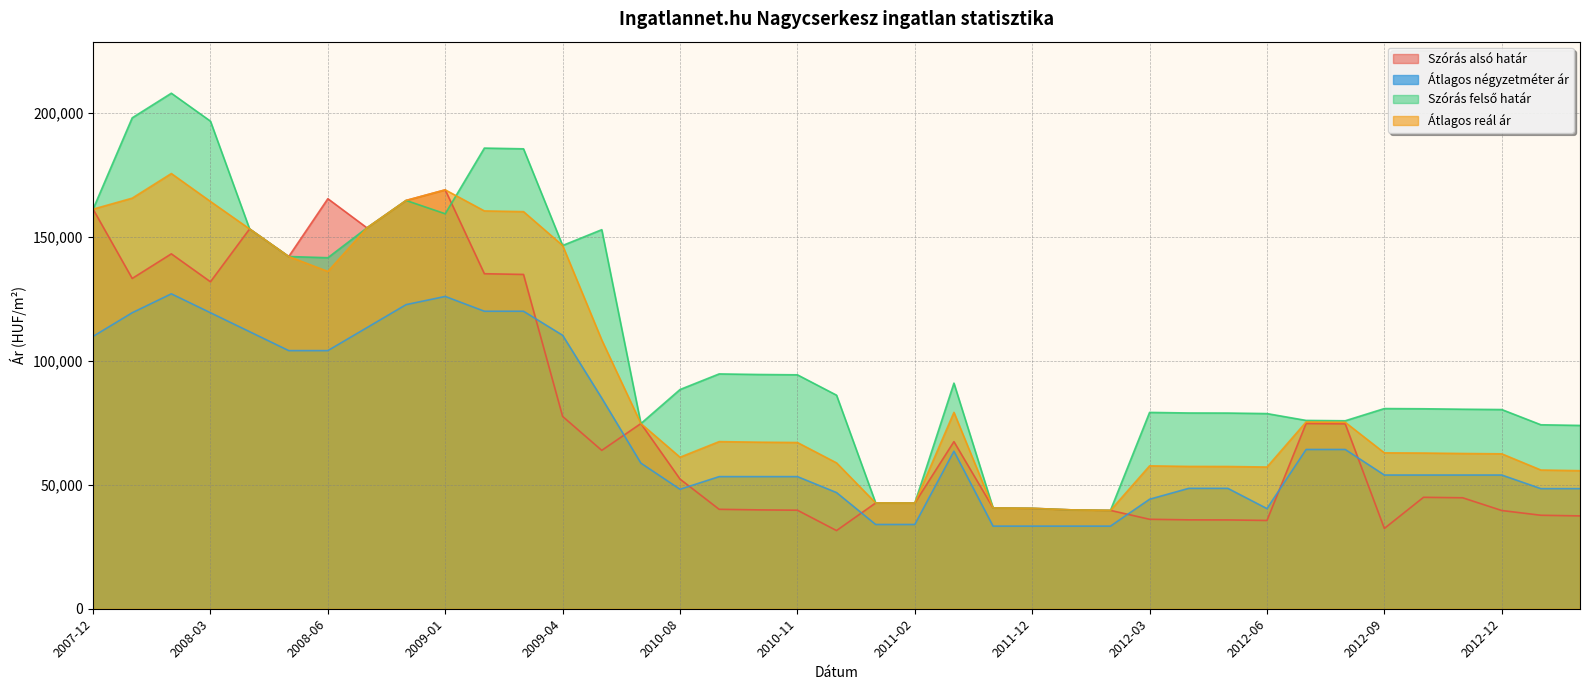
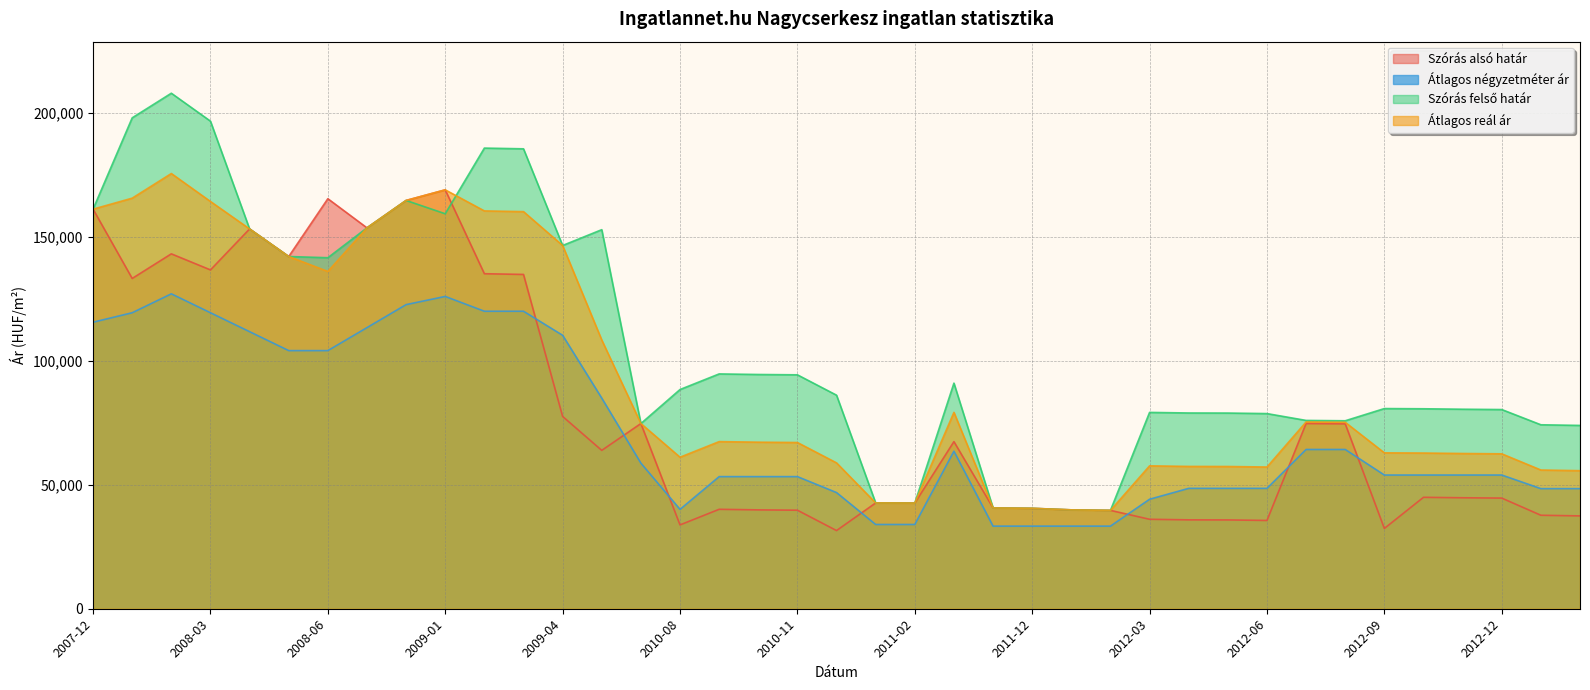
  {
    "Szórás alsó határ": {
-     "2008-03": "132,000",
+     "2008-03": "137,000",
      "2008-06": "165,000",
      "2009-04": "78,000",
-     "2010-08": "52,000",
+     "2010-08": "34,000",
      "2010-11": "40,000",
      "2012-03": "36,000",
      "2012-06": "36,000",
      "2012-09": "32,000",
-     "2012-12": "40,000"
+     "2012-12": "45,000"
    },
    "Átlagos négyzetméter ár": {
-     "2007-12": "110,000",
+     "2007-12": "116,000",
      "2008-03": "119,000",
      "2008-06": "104,000",
      "2009-01": "126,000",
      "2009-04": "110,000",
-     "2010-08": "48,000",
+     "2010-08": "40,000",
      "2010-11": "53,000",
      "2011-02": "34,000",
      "2011-12": "33,000",
      "2012-03": "44,000",
-     "2012-06": "40,000",
+     "2012-06": "49,000",
      "2012-09": "54,000",
      "2012-12": "54,000"
    },
    "Szórás felső határ": {
      "2008-03": "197,000",
      "2008-06": "142,000",
      "2009-01": "159,000",
      "2010-08": "88,000",
      "2010-11": "94,000",
      "2012-03": "79,000",
      "2012-06": "79,000",
      "2012-09": "81,000",
      "2012-12": "80,000"
    },
    "Átlagos reál ár": {
      "2008-03": "164,000",
      "2008-06": "136,000",
      "2010-08": "61,000",
      "2010-11": "67,000",
      "2012-03": "58,000",
      "2012-06": "57,000",
      "2012-09": "63,000",
      "2012-12": "63,000"
    }
  }
